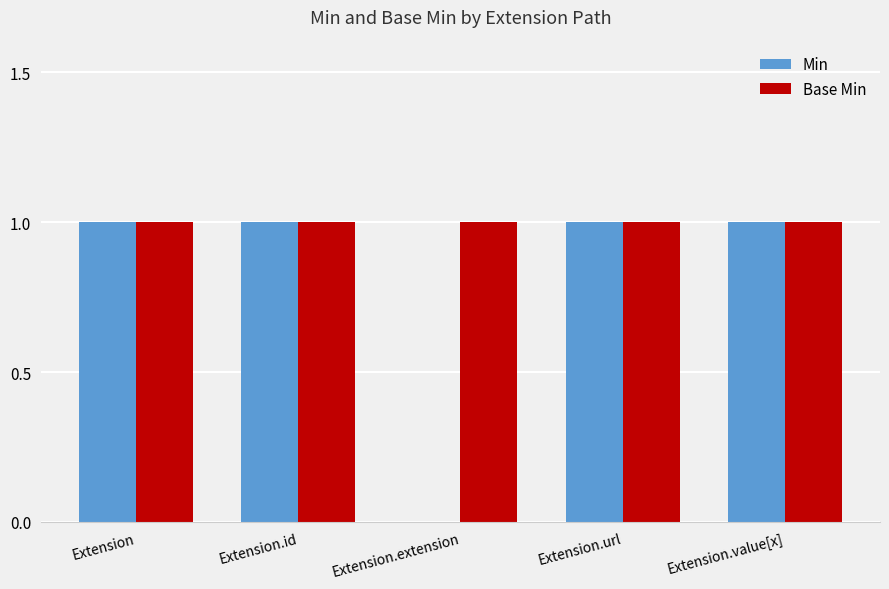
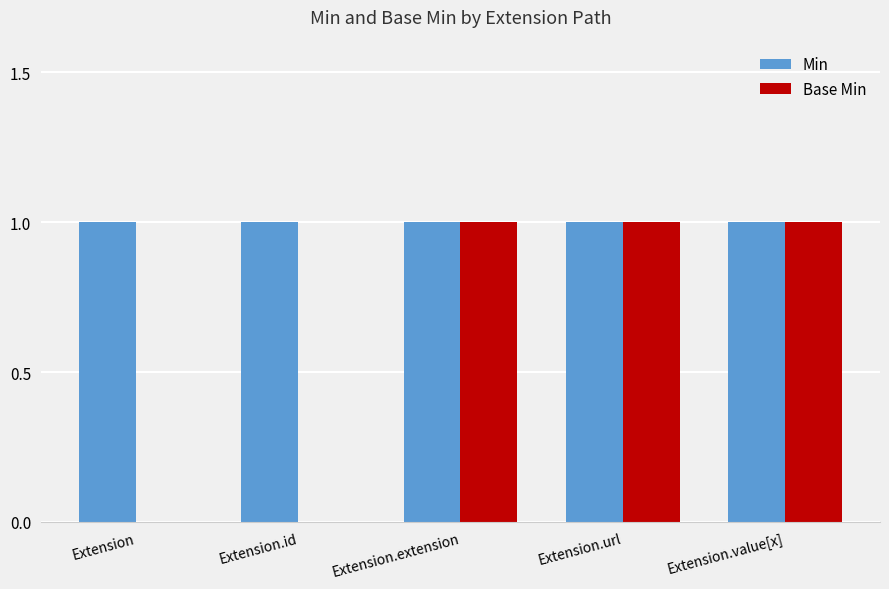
  {
    "Min": {
      "Extension": 1,
      "Extension.id": 1,
-     "Extension.extension": 0,
+     "Extension.extension": 1,
      "Extension.url": 1,
      "Extension.value[x]": 1
    },
    "Base Min": {
-     "Extension": 1,
-     "Extension.id": 1,
+     "Extension": 0,
+     "Extension.id": 0,
      "Extension.extension": 1,
      "Extension.url": 1,
      "Extension.value[x]": 1
    }
  }
